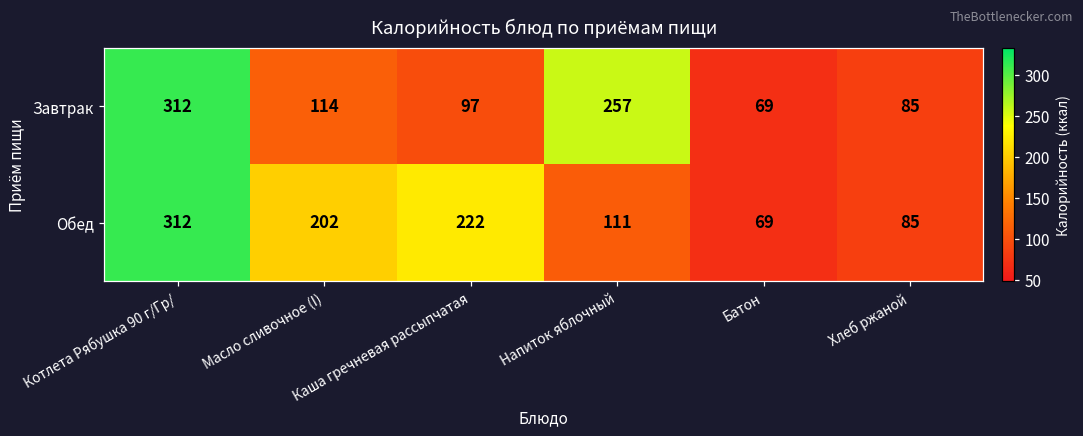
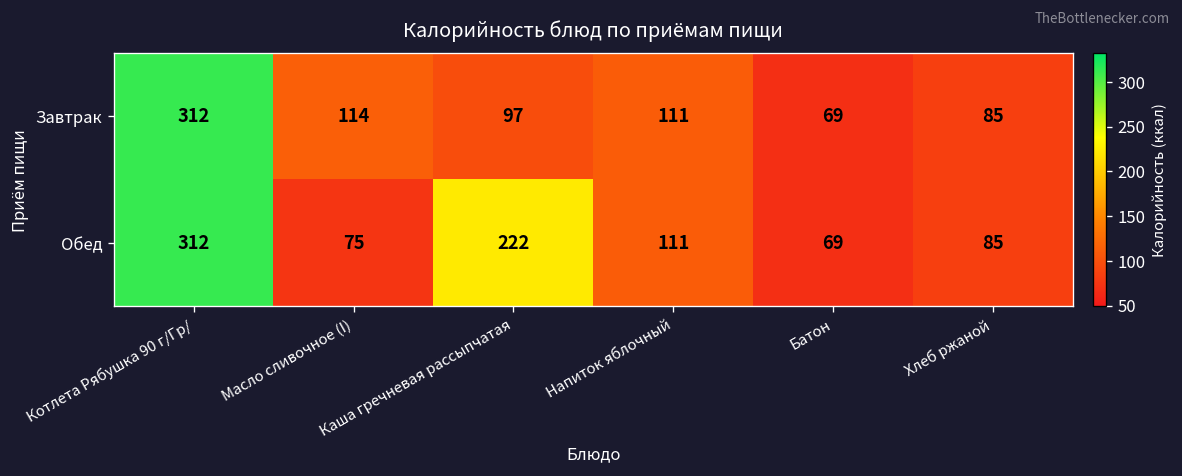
  {
    "Завтрак": {
      "Котлета Рябушка 90 г/Гр/": 312,
      "Масло сливочное (I)": 114,
      "Каша гречневая рассыпчатая": 97,
-     "Напиток яблочный": 257,
+     "Напиток яблочный": 111,
      "Батон": 69,
      "Хлеб ржаной": 85
    },
    "Обед": {
      "Котлета Рябушка 90 г/Гр/": 312,
-     "Масло сливочное (I)": 202,
+     "Масло сливочное (I)": 75,
      "Каша гречневая рассыпчатая": 222,
      "Напиток яблочный": 111,
      "Батон": 69,
      "Хлеб ржаной": 85
    }
  }
